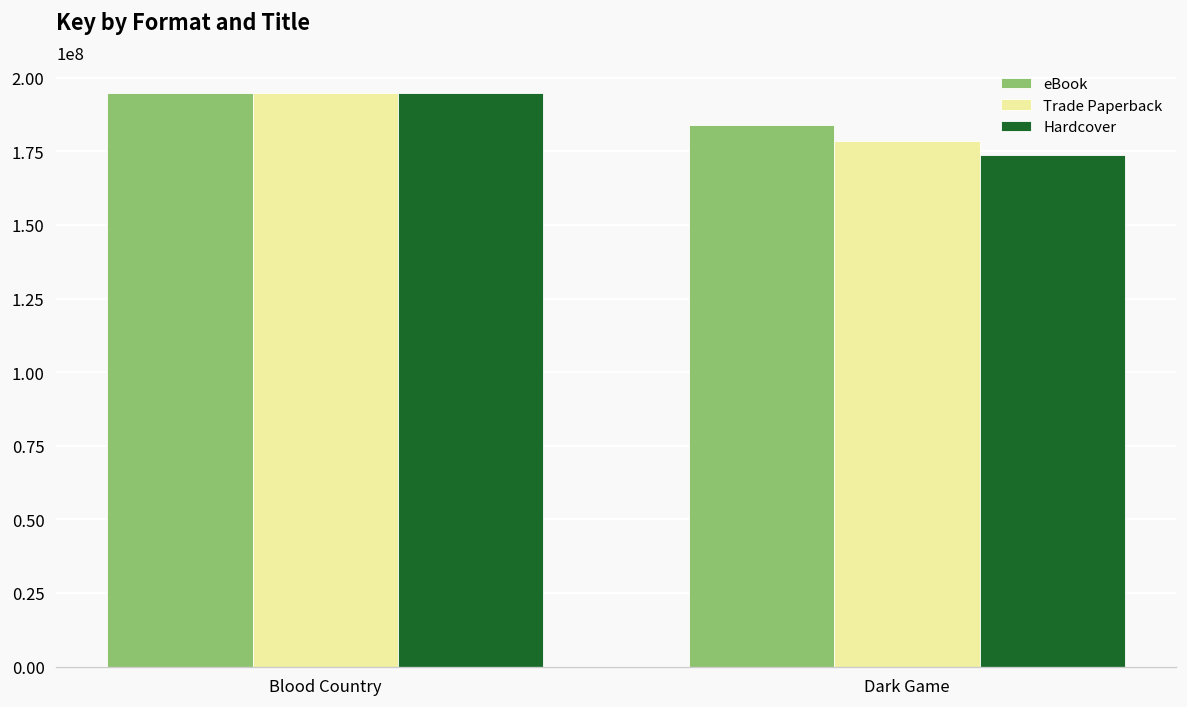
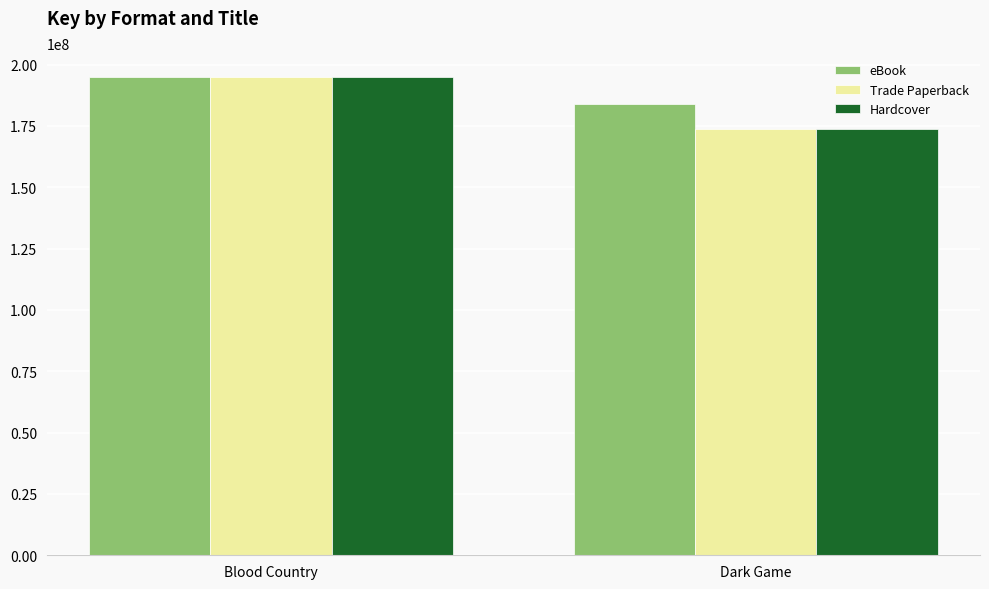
  {
    "eBook": {
      "Blood Country": 195000000,
      "Dark Game": 184000000
    },
    "Trade Paperback": {
      "Blood Country": 195000000,
-     "Dark Game": 178000000
+     "Dark Game": 174000000
    },
    "Hardcover": {
      "Blood Country": 195000000,
      "Dark Game": 174000000
    }
  }
